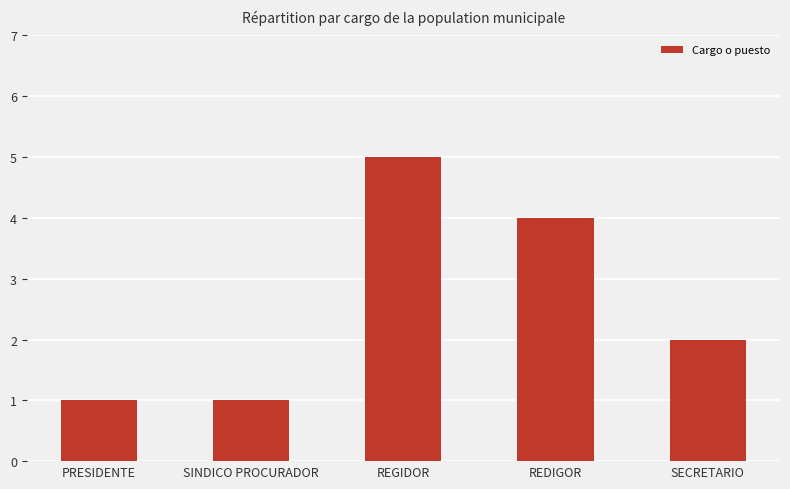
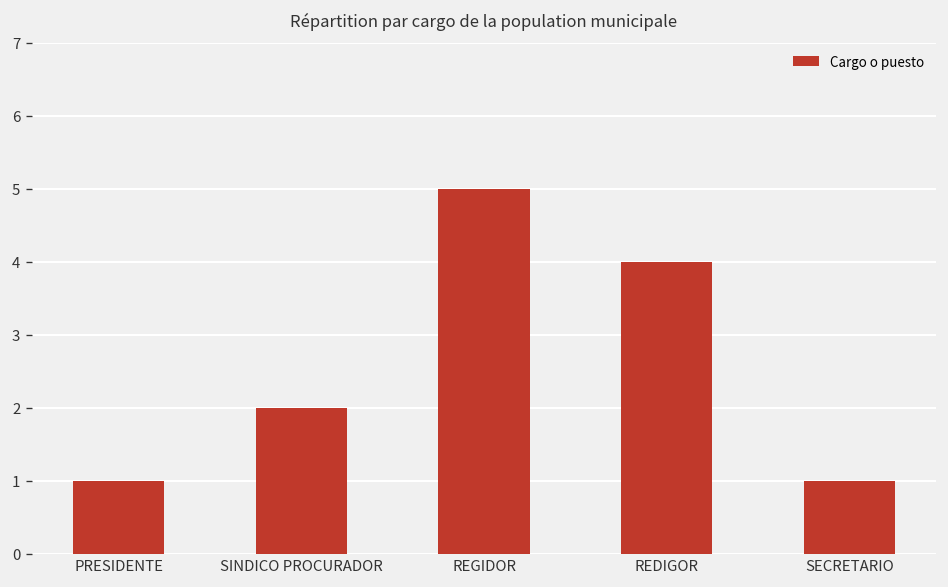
  {
    "PRESIDENTE": 1,
-   "SINDICO PROCURADOR": 1,
+   "SINDICO PROCURADOR": 2,
    "REGIDOR": 5,
    "REDIGOR": 4,
-   "SECRETARIO": 2
+   "SECRETARIO": 1
  }
